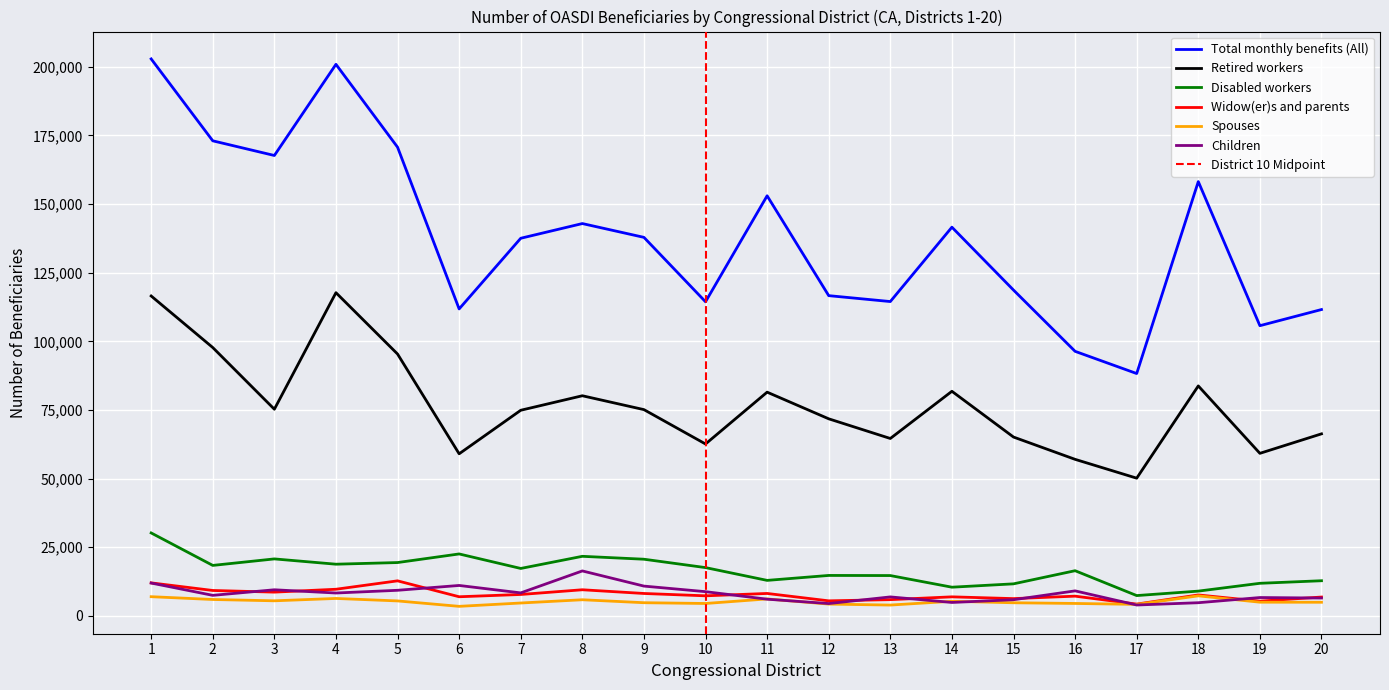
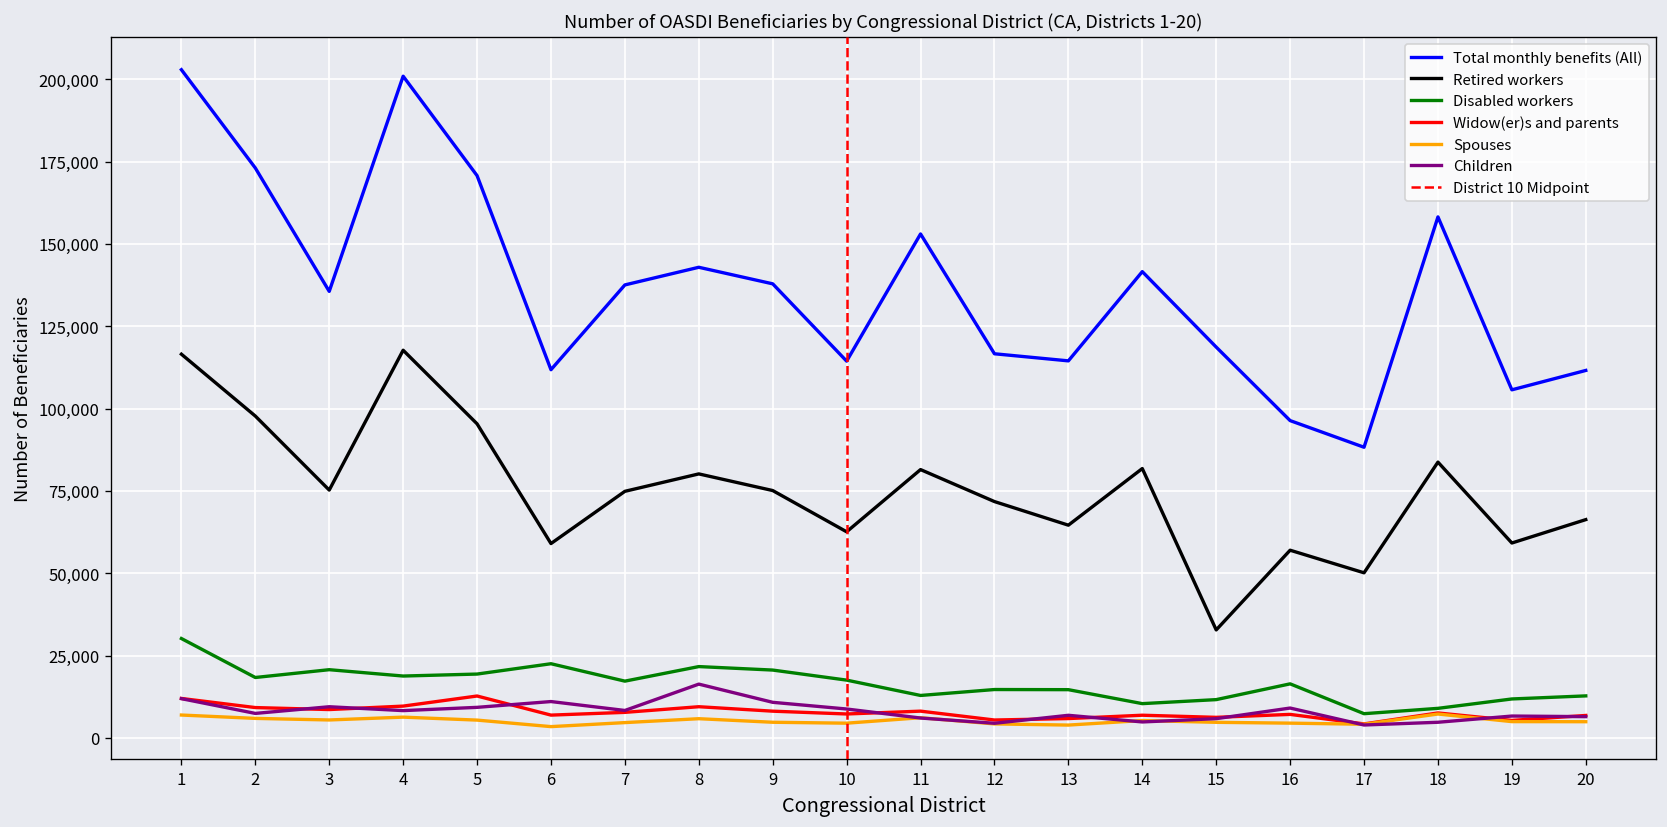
  {
    "Total monthly benefits (All)": {
      "1": "203,000",
      "2": "173,000",
-     "3": "168,000",
+     "3": "136,000",
      "4": "201,000",
      "5": "171,000",
      "6": "112,000",
      "7": "138,000",
      "8": "143,000",
      "9": "138,000",
      "10": "114,000",
      "11": "153,000",
      "12": "117,000",
      "13": "114,000",
      "14": "142,000",
      "15": "119,000",
      "16": "96,000",
      "17": "88,000",
      "18": "158,000",
      "19": "106,000",
      "20": "112,000"
    },
    "Retired workers": {
      "1": "117,000",
      "2": "98,000",
      "3": "75,000",
      "4": "118,000",
      "5": "95,000",
      "6": "59,000",
      "7": "75,000",
      "8": "80,000",
      "9": "75,000",
      "10": "63,000",
      "11": "81,000",
      "12": "72,000",
      "13": "65,000",
      "14": "82,000",
-     "15": "65,000",
+     "15": "33,000",
      "16": "57,000",
      "17": "50,000",
      "18": "84,000",
      "19": "59,000",
      "20": "66,000"
    },
    "Disabled workers": {
      "1": "30,000",
      "2": "18,000",
      "3": "21,000",
      "4": "19,000",
      "5": "19,000",
      "6": "23,000",
      "7": "17,000",
      "8": "22,000",
      "9": "21,000",
      "10": "18,000",
      "11": "13,000",
      "12": "15,000",
      "13": "15,000",
      "14": "10,000",
      "15": "12,000",
      "16": "16,000",
      "17": "7,000",
      "18": "9,000",
      "19": "12,000",
      "20": "13,000"
    },
    "Widow(er)s and parents": {
      "2": "9,000",
      "4": "10,000",
      "5": "13,000",
      "6": "7,000",
      "8": "9,000",
      "9": "8,000",
      "10": "7,000",
      "11": "8,000",
      "12": "5,000",
      "13": "6,000",
      "14": "7,000",
      "16": "7,000"
    },
    "Spouses": {
      "1": "7,000",
      "2": "6,000",
      "3": "5,000",
      "4": "6,000",
      "5": "5,000",
      "6": "3,000",
      "7": "5,000",
      "8": "6,000",
      "9": "5,000",
      "10": "4,000",
      "13": "4,000",
      "15": "5,000",
      "16": "4,000",
      "20": "5,000"
    },
    "Children": {
      "2": "7,000",
      "4": "8,000",
      "5": "9,000",
      "6": "11,000",
      "8": "16,000",
      "9": "11,000",
      "10": "9,000",
      "13": "7,000",
      "16": "9,000",
      "18": "5,000",
      "19": "7,000"
    }
  }
